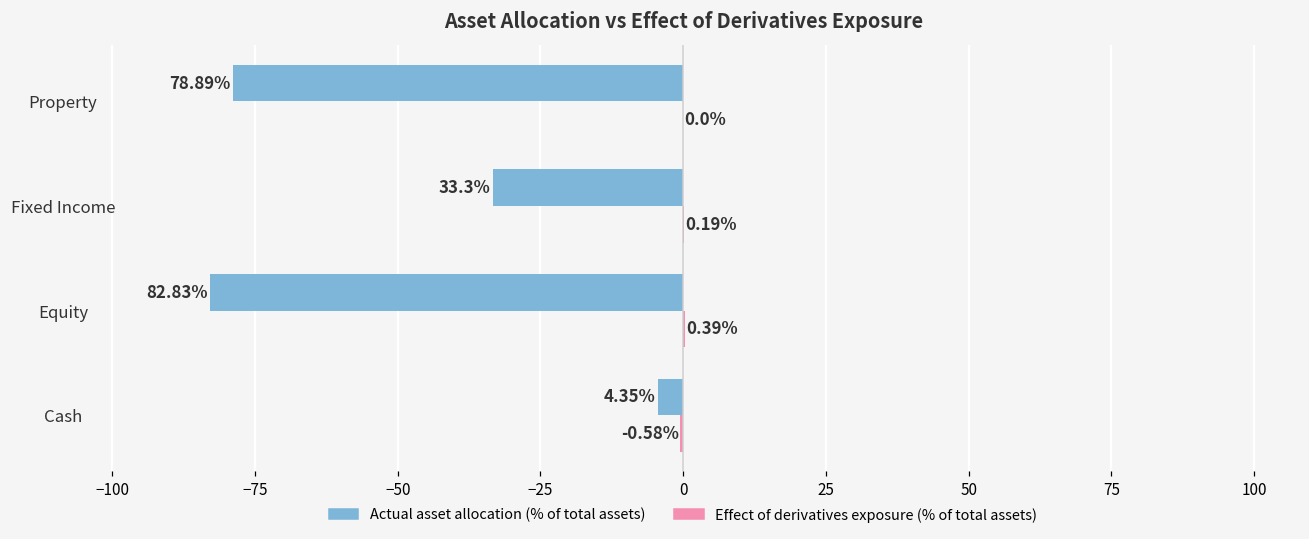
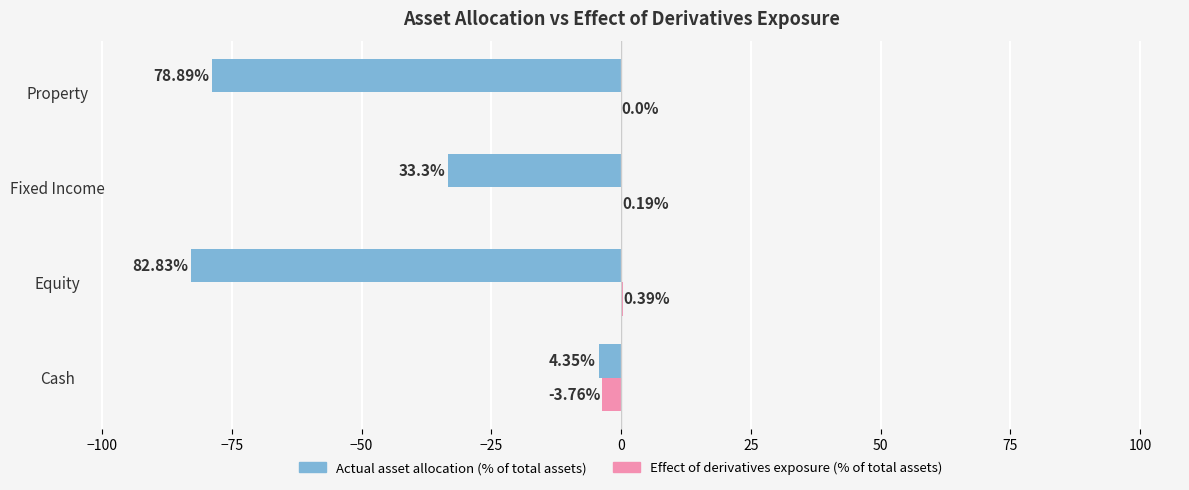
  {
    "Effect of derivatives exposure (% of total assets)": {
      "Property": "0.0%",
      "Fixed Income": "0.19%",
      "Equity": "0.39%",
-     "Cash": "-0.58%"
+     "Cash": "-3.76%"
    }
  }
